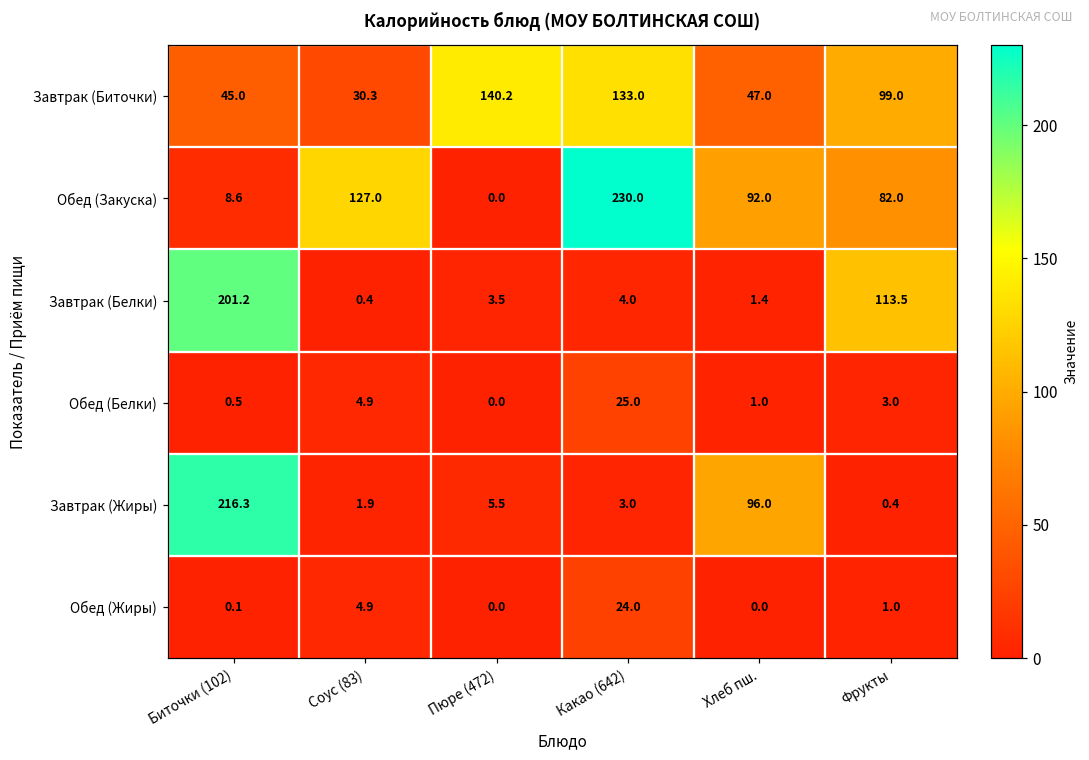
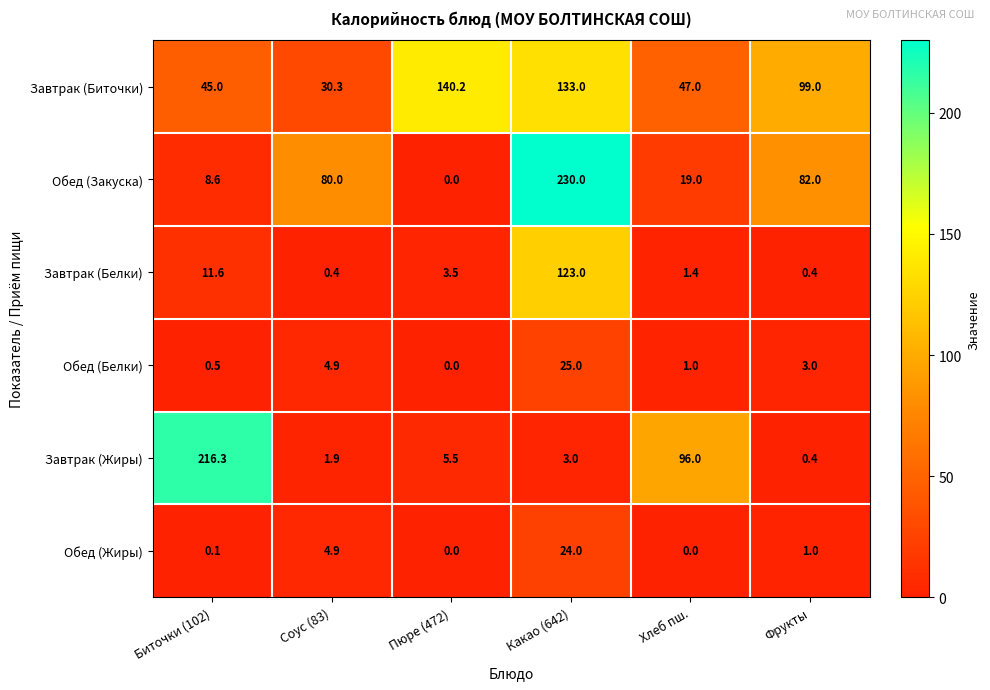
  {
    "Завтрак (Биточки)": {
      "Биточки (102)": 45.0,
      "Соус (83)": 30.3,
      "Пюре (472)": 140.2,
      "Какао (642)": 133.0,
      "Хлеб пш.": 47.0,
      "Фрукты": 99.0
    },
    "Обед (Закуска)": {
      "Биточки (102)": 8.6,
-     "Соус (83)": 127.0,
+     "Соус (83)": 80.0,
      "Пюре (472)": 0.0,
      "Какао (642)": 230.0,
-     "Хлеб пш.": 92.0,
+     "Хлеб пш.": 19.0,
      "Фрукты": 82.0
    },
    "Завтрак (Белки)": {
-     "Биточки (102)": 201.2,
+     "Биточки (102)": 11.6,
      "Соус (83)": 0.4,
      "Пюре (472)": 3.5,
-     "Какао (642)": 4.0,
+     "Какао (642)": 123.0,
      "Хлеб пш.": 1.4,
-     "Фрукты": 113.5
+     "Фрукты": 0.4
    },
    "Обед (Белки)": {
      "Биточки (102)": 0.5,
      "Соус (83)": 4.9,
      "Пюре (472)": 0.0,
      "Какао (642)": 25.0,
      "Хлеб пш.": 1.0,
      "Фрукты": 3.0
    },
    "Завтрак (Жиры)": {
      "Биточки (102)": 216.3,
      "Соус (83)": 1.9,
      "Пюре (472)": 5.5,
      "Какао (642)": 3.0,
      "Хлеб пш.": 96.0,
      "Фрукты": 0.4
    },
    "Обед (Жиры)": {
      "Биточки (102)": 0.1,
      "Соус (83)": 4.9,
      "Пюре (472)": 0.0,
      "Какао (642)": 24.0,
      "Хлеб пш.": 0.0,
      "Фрукты": 1.0
    }
  }
